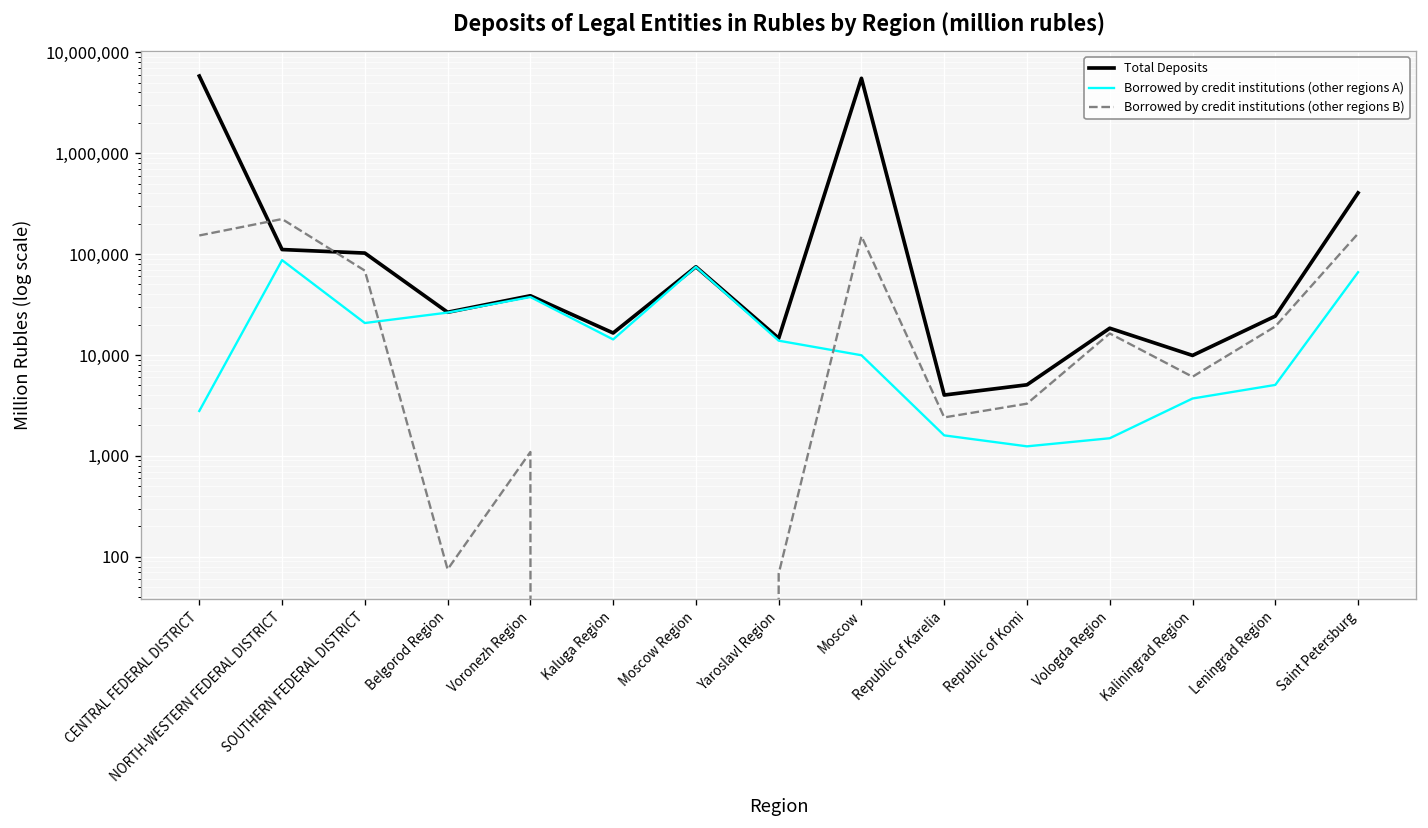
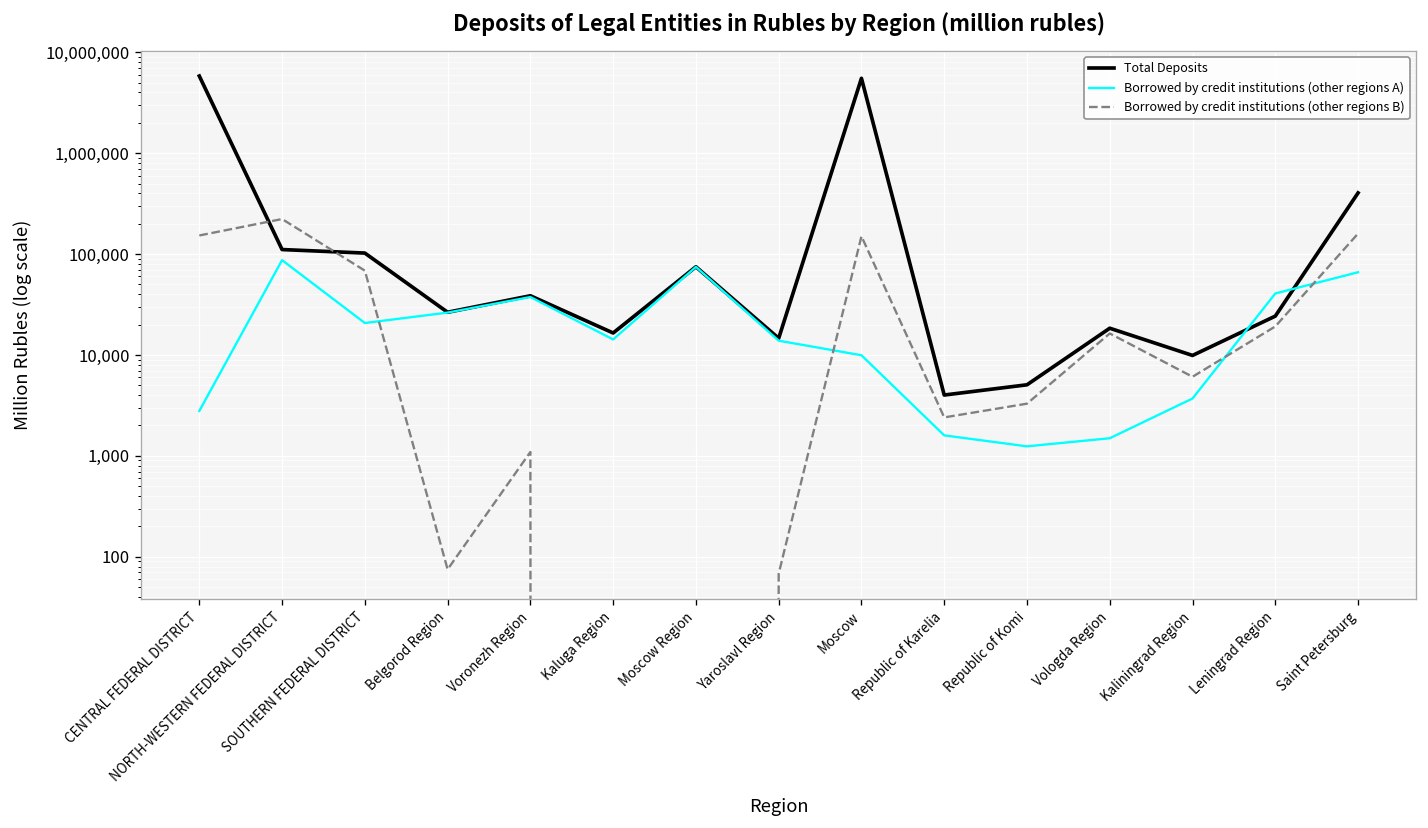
  {
    "Total Deposits": {
      "CENTRAL FEDERAL DISTRICT": "6,000,000",
      "NORTH-WESTERN FEDERAL DISTRICT": "110,000",
      "SOUTHERN FEDERAL DISTRICT": "100,000",
      "Kaluga Region": "17,000",
      "Moscow": "6,000,000",
      "Republic of Karelia": "4,000",
      "Republic of Komi": "5,000",
      "Vologda Region": "18,000",
      "Kaliningrad Region": "10,000",
      "Leningrad Region": "24,000",
      "Saint Petersburg": "400,000"
    },
    "Borrowed by credit institutions (other regions A)": {
      "CENTRAL FEDERAL DISTRICT": "2,800",
      "NORTH-WESTERN FEDERAL DISTRICT": "90,000",
      "SOUTHERN FEDERAL DISTRICT": "21,000",
      "Kaluga Region": "14,000",
      "Moscow": "10,000",
      "Republic of Karelia": "1,600",
      "Republic of Komi": "1,200",
      "Vologda Region": "1,500",
      "Kaliningrad Region": "4,000",
-     "Leningrad Region": "5,000",
+     "Leningrad Region": "40,000",
      "Saint Petersburg": "70,000"
    },
    "Borrowed by credit institutions (other regions B)": {
      "CENTRAL FEDERAL DISTRICT": "150,000",
      "NORTH-WESTERN FEDERAL DISTRICT": "220,000",
      "SOUTHERN FEDERAL DISTRICT": "70,000",
      "Belgorod Region": "80",
      "Voronezh Region": "1,100",
      "Yaroslavl Region": "70",
      "Moscow": "150,000",
      "Republic of Karelia": "2,400",
      "Republic of Komi": "3,300",
      "Vologda Region": "16,000",
      "Kaliningrad Region": "6,000",
      "Leningrad Region": "19,000",
      "Saint Petersburg": "160,000"
    }
  }
